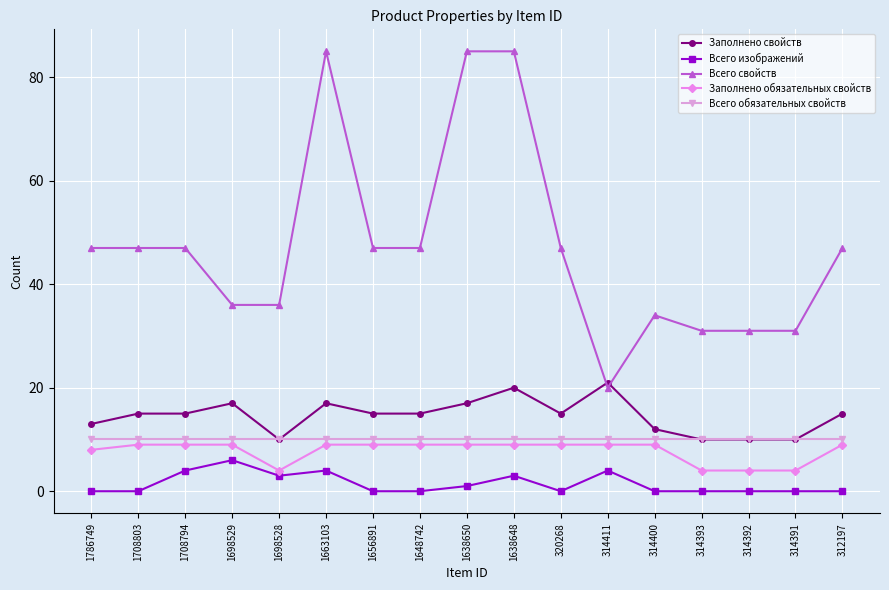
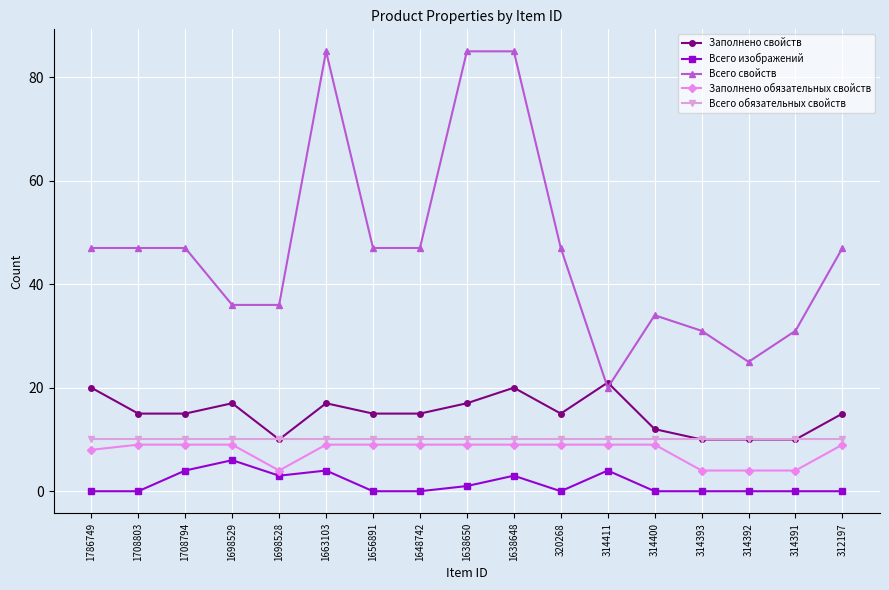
  {
    "Заполнено свойств": {
-     "1786749": 13,
+     "1786749": 20,
      "1708803": 15,
      "1708794": 15,
      "1698529": 17,
      "1663103": 17,
      "1656891": 15,
      "1648742": 15,
      "1638650": 17,
      "1638648": 20,
      "320268": 15,
      "314411": 21,
      "314400": 12,
      "312197": 15
    },
    "Всего изображений": {
      "1786749": 0,
      "1708803": 0,
      "1708794": 4,
      "1698529": 6,
      "1698528": 3,
      "1663103": 4,
      "1656891": 0,
      "1648742": 0,
      "1638650": 1,
      "1638648": 3,
      "320268": 0,
      "314411": 4,
      "314400": 0,
      "314393": 0,
      "314392": 0,
      "314391": 0,
      "312197": 0
    },
    "Всего свойств": {
      "1786749": 47,
      "1708803": 47,
      "1708794": 47,
      "1698529": 36,
      "1698528": 36,
      "1663103": 85,
      "1656891": 47,
      "1648742": 47,
      "1638650": 85,
      "1638648": 85,
      "320268": 47,
      "314411": 20,
      "314400": 34,
      "314393": 31,
-     "314392": 31,
+     "314392": 25,
      "314391": 31,
      "312197": 47
    }
  }
